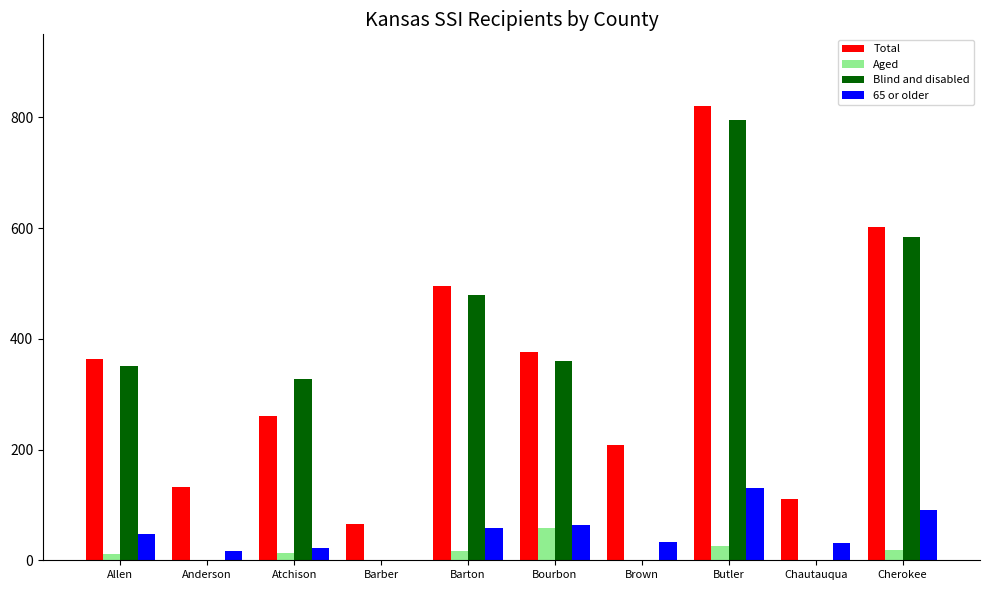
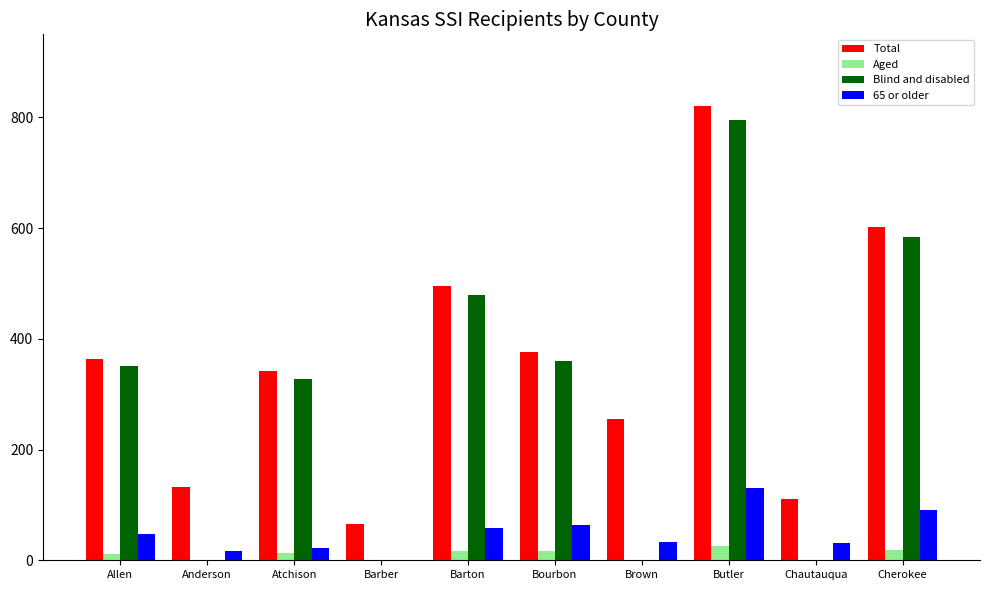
  {
    "Total": {
      "Allen": 360,
      "Anderson": 130,
-     "Atchison": 260,
+     "Atchison": 340,
      "Barber": 70,
      "Barton": 500,
      "Bourbon": 380,
-     "Brown": 210,
+     "Brown": 260,
      "Butler": 820,
      "Chautauqua": 110,
      "Cherokee": 600
    },
    "Aged": {
      "Allen": 10,
      "Anderson": 0,
      "Atchison": 10,
      "Barber": 0,
      "Barton": 20,
-     "Bourbon": 60,
+     "Bourbon": 20,
      "Brown": 0,
      "Butler": 30,
      "Chautauqua": 0,
      "Cherokee": 20
    },
    "Blind and disabled": {
      "Allen": 350,
      "Anderson": 0,
      "Atchison": 330,
      "Barber": 0,
      "Barton": 480,
      "Bourbon": 360,
      "Brown": 0,
      "Butler": 800,
      "Chautauqua": 0,
      "Cherokee": 580
    },
    "65 or older": {
      "Allen": 50,
      "Anderson": 20,
      "Atchison": 20,
      "Barber": 0,
      "Barton": 60,
      "Bourbon": 60,
      "Brown": 30,
      "Butler": 130,
      "Chautauqua": 30,
      "Cherokee": 90
    }
  }
